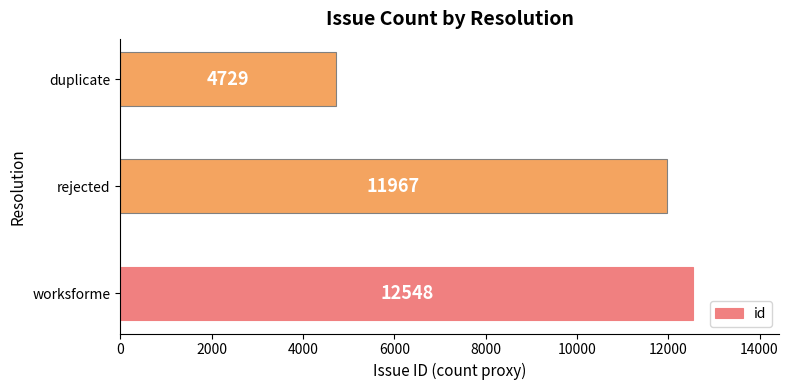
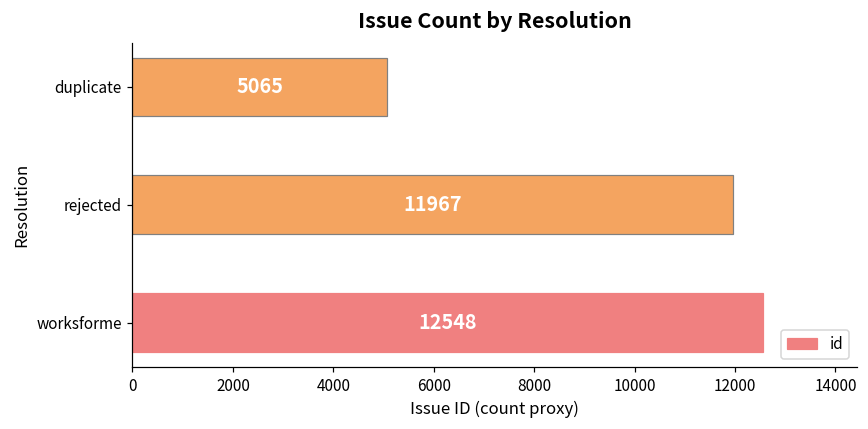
  {
-   "duplicate": 4729,
+   "duplicate": 5065,
    "rejected": 11967,
    "worksforme": 12548
  }
